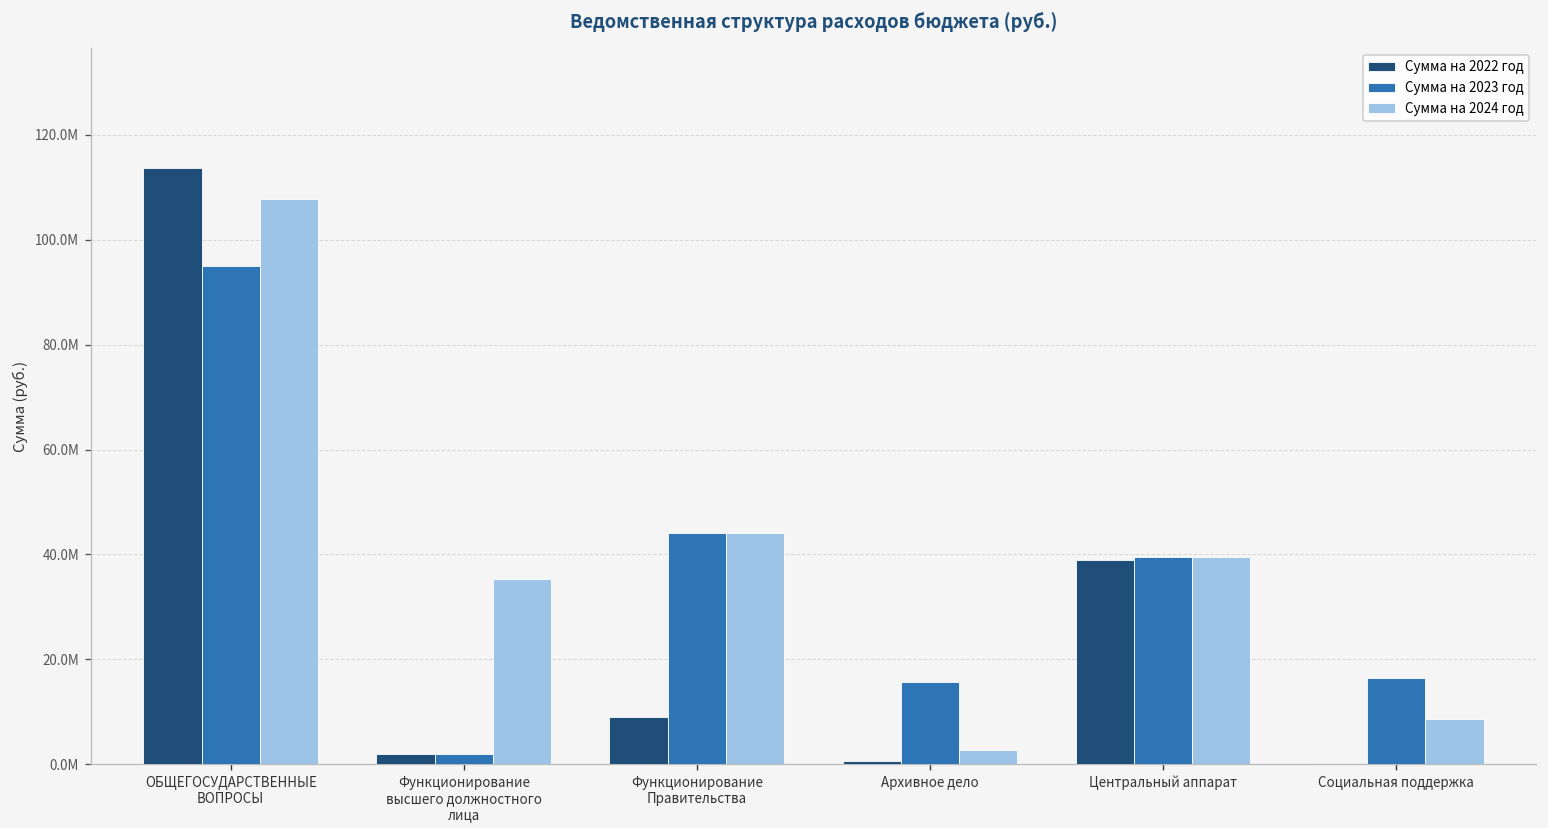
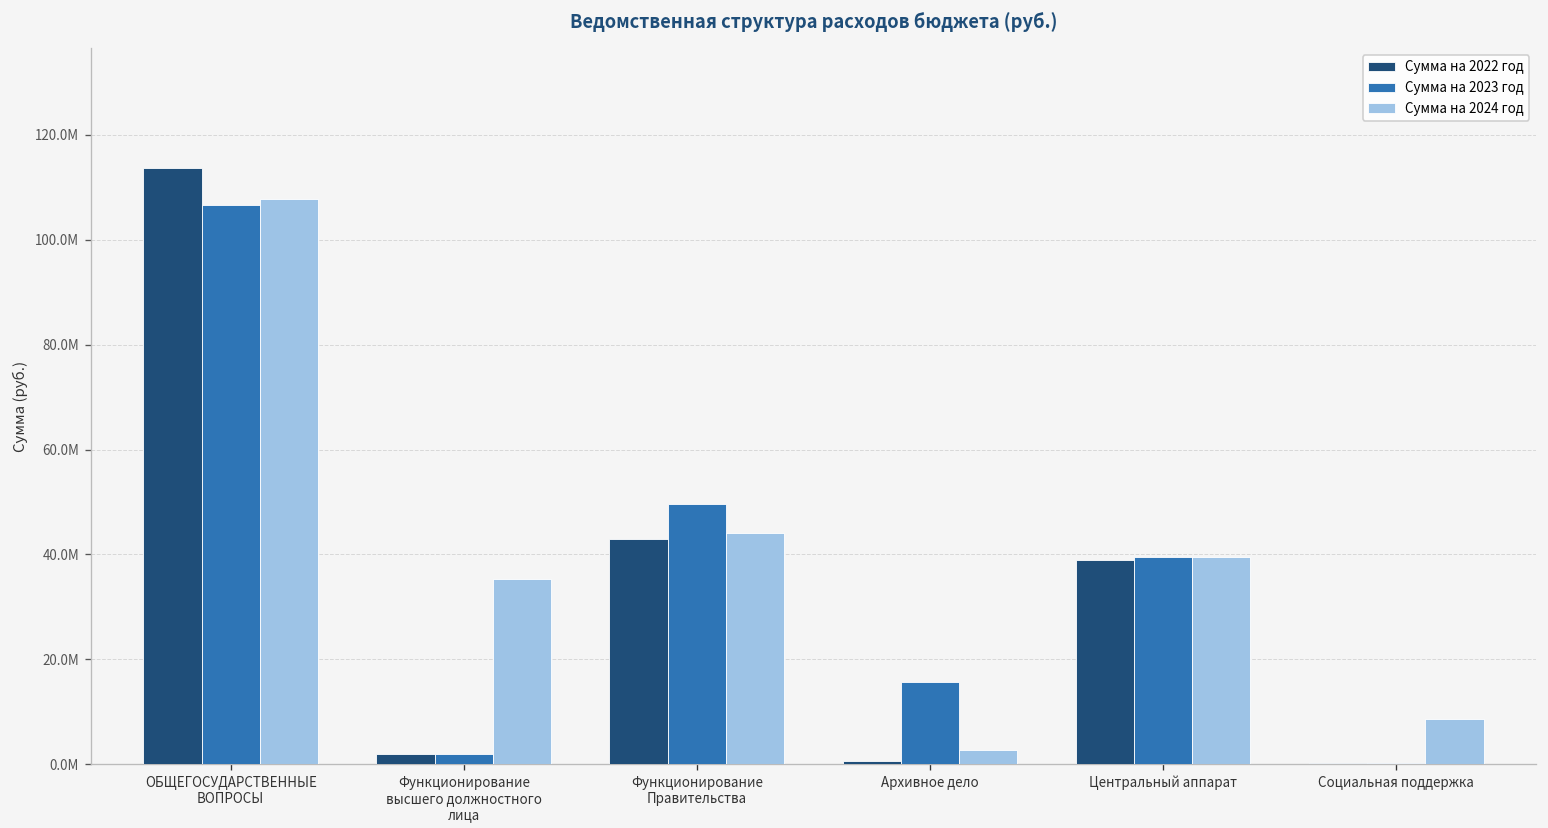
  {
    "Сумма на 2022 год": {
      "ОБЩЕГОСУДАРСТВЕННЫЕ ВОПРОСЫ": 114000000,
      "Функционирование высшего должностного лица": 2000000,
-     "Функционирование Правительства": 9000000,
+     "Функционирование Правительства": 43000000,
      "Архивное дело": 1000000,
      "Центральный аппарат": 39000000
    },
    "Сумма на 2023 год": {
-     "ОБЩЕГОСУДАРСТВЕННЫЕ ВОПРОСЫ": 95000000,
+     "ОБЩЕГОСУДАРСТВЕННЫЕ ВОПРОСЫ": 107000000,
      "Функционирование высшего должностного лица": 2000000,
-     "Функционирование Правительства": 44000000,
+     "Функционирование Правительства": 50000000,
      "Архивное дело": 16000000,
      "Центральный аппарат": 40000000,
-     "Социальная поддержка": 16000000
+     "Социальная поддержка": 0
    },
    "Сумма на 2024 год": {
      "ОБЩЕГОСУДАРСТВЕННЫЕ ВОПРОСЫ": 108000000,
      "Функционирование высшего должностного лица": 35000000,
      "Функционирование Правительства": 44000000,
      "Архивное дело": 3000000,
      "Центральный аппарат": 40000000,
      "Социальная поддержка": 9000000
    }
  }
